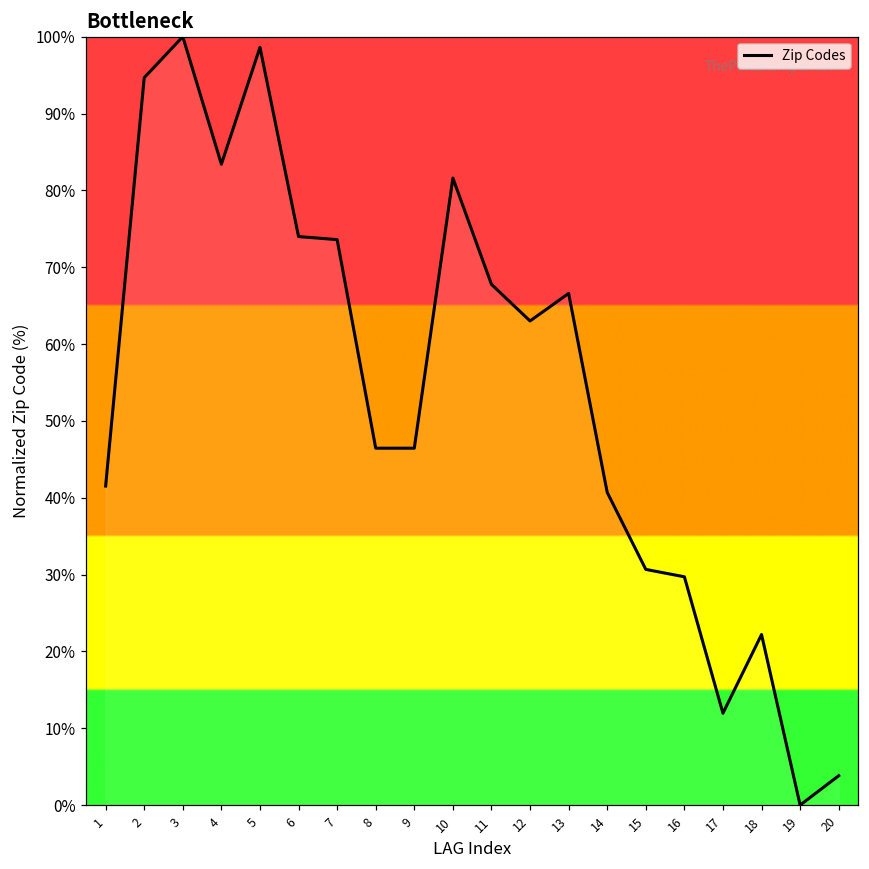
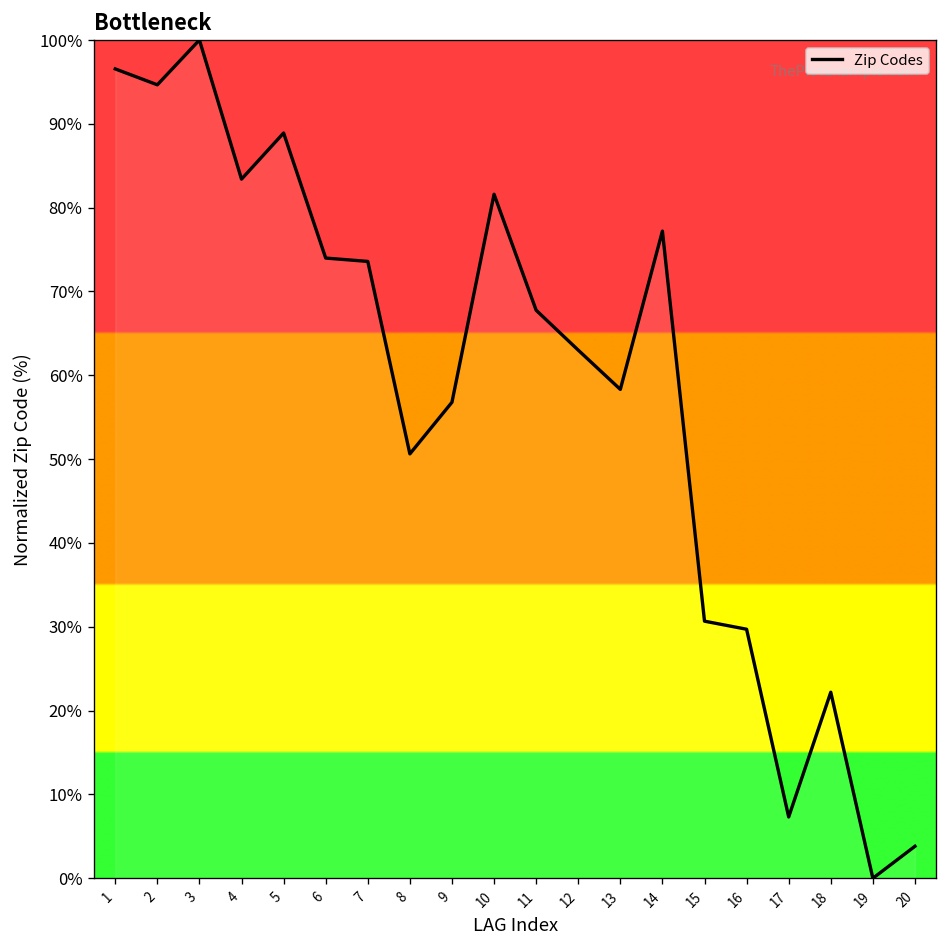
  {
-   "1": "42%",
+   "1": "97%",
    "2": "95%",
    "3": "100%",
    "4": "83%",
-   "5": "99%",
+   "5": "89%",
    "6": "74%",
    "7": "74%",
-   "8": "46%",
-   "9": "46%",
+   "8": "51%",
+   "9": "57%",
    "10": "82%",
    "11": "68%",
    "12": "63%",
-   "13": "67%",
-   "14": "41%",
+   "13": "58%",
+   "14": "77%",
    "15": "31%",
    "16": "30%",
-   "17": "12%",
+   "17": "7%",
    "18": "22%",
    "19": "0%",
    "20": "4%"
  }
